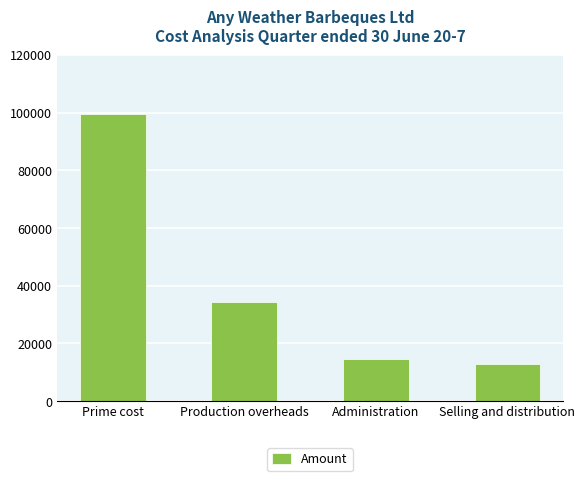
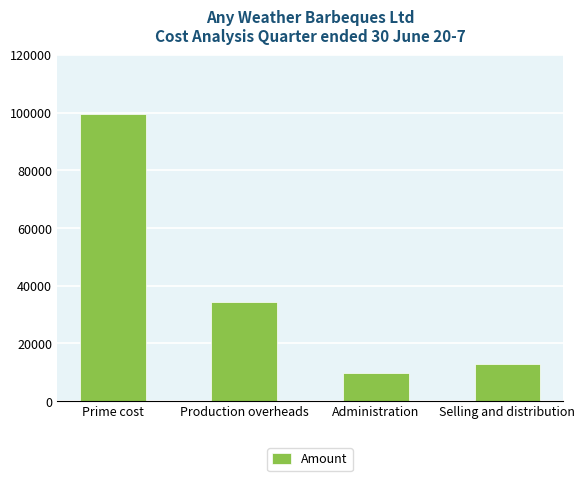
  {
    "Prime cost": 100000,
    "Production overheads": 34000,
-   "Administration": 14000,
+   "Administration": 10000,
    "Selling and distribution": 13000
  }
